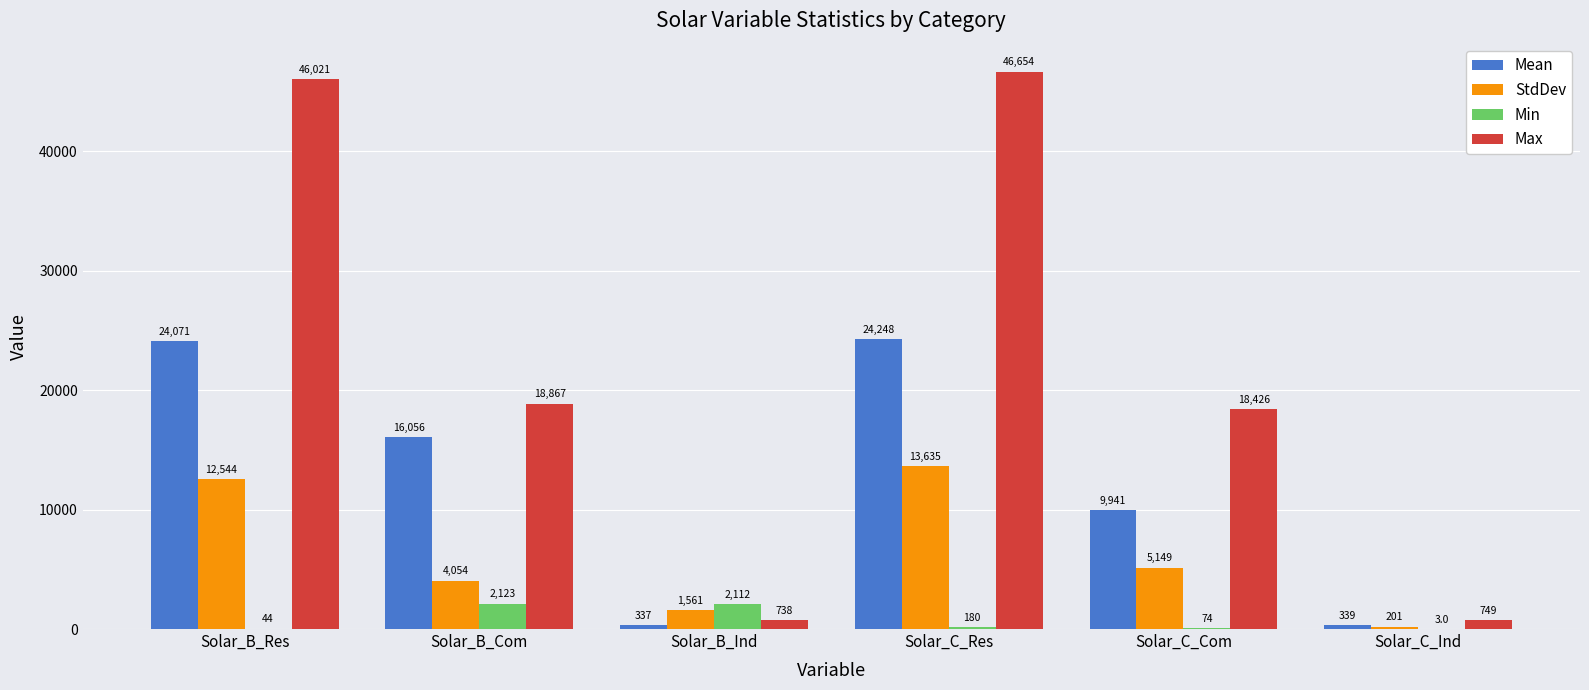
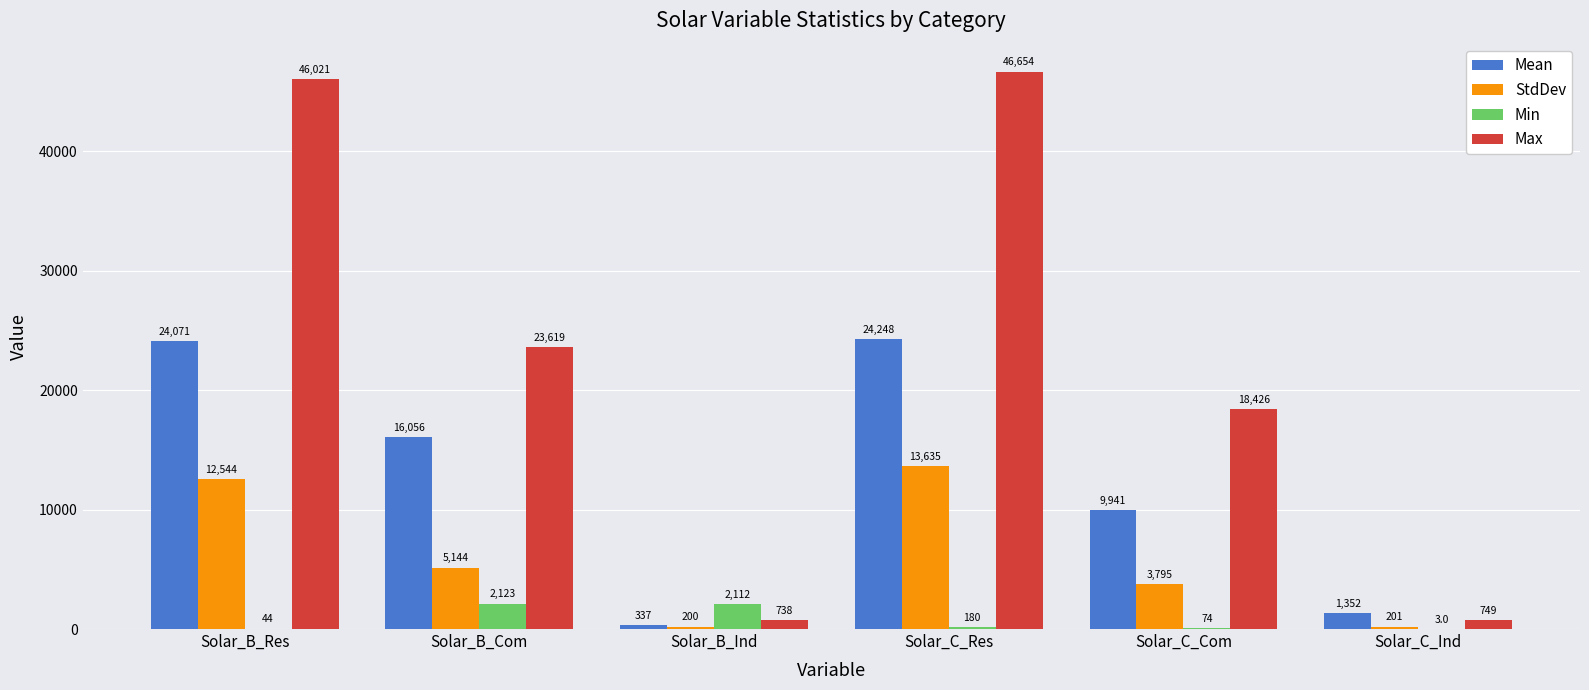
  {
    "Mean": {
      "Solar_B_Res": "24,071",
      "Solar_B_Com": "16,056",
      "Solar_B_Ind": "337",
      "Solar_C_Res": "24,248",
      "Solar_C_Com": "9,941",
-     "Solar_C_Ind": "339"
+     "Solar_C_Ind": "1,352"
    },
    "StdDev": {
      "Solar_B_Res": "12,544",
-     "Solar_B_Com": "4,054",
-     "Solar_B_Ind": "1,561",
+     "Solar_B_Com": "5,144",
+     "Solar_B_Ind": "200",
      "Solar_C_Res": "13,635",
-     "Solar_C_Com": "5,149",
+     "Solar_C_Com": "3,795",
      "Solar_C_Ind": "201"
    },
    "Min": {
      "Solar_B_Res": "44",
      "Solar_B_Com": "2,123",
      "Solar_B_Ind": "2,112",
      "Solar_C_Res": "180",
      "Solar_C_Com": "74",
      "Solar_C_Ind": "3.0"
    },
    "Max": {
      "Solar_B_Res": "46,021",
-     "Solar_B_Com": "18,867",
+     "Solar_B_Com": "23,619",
      "Solar_B_Ind": "738",
      "Solar_C_Res": "46,654",
      "Solar_C_Com": "18,426",
      "Solar_C_Ind": "749"
    }
  }
